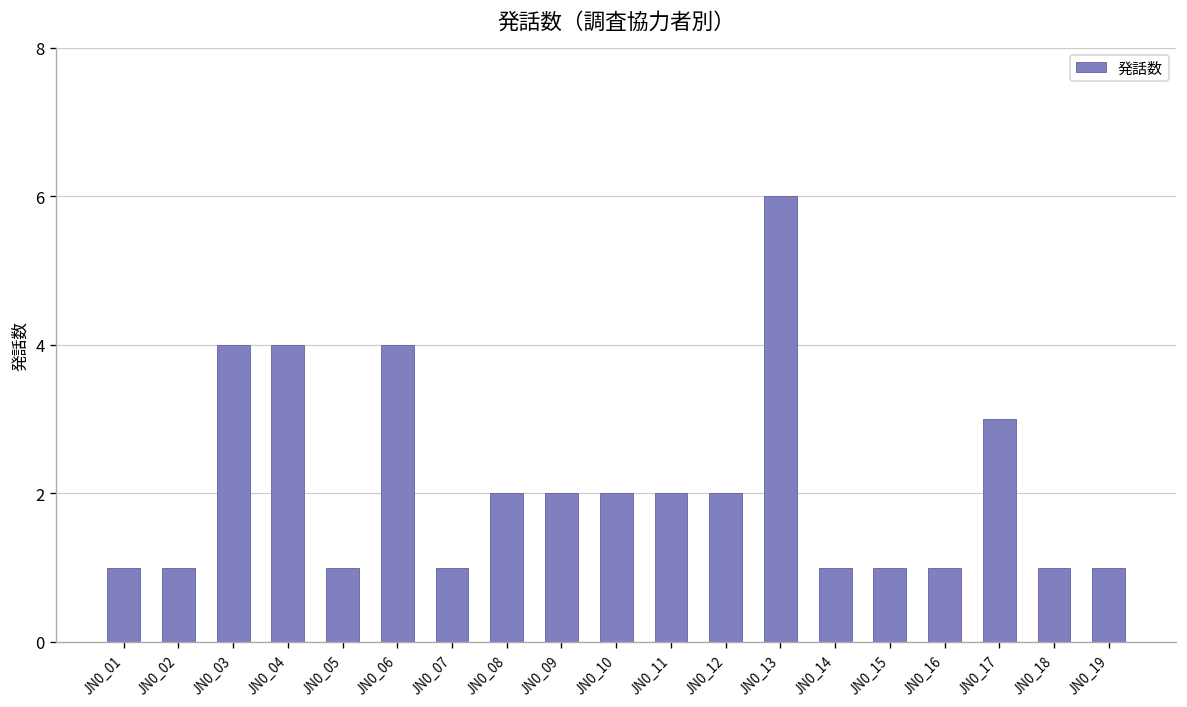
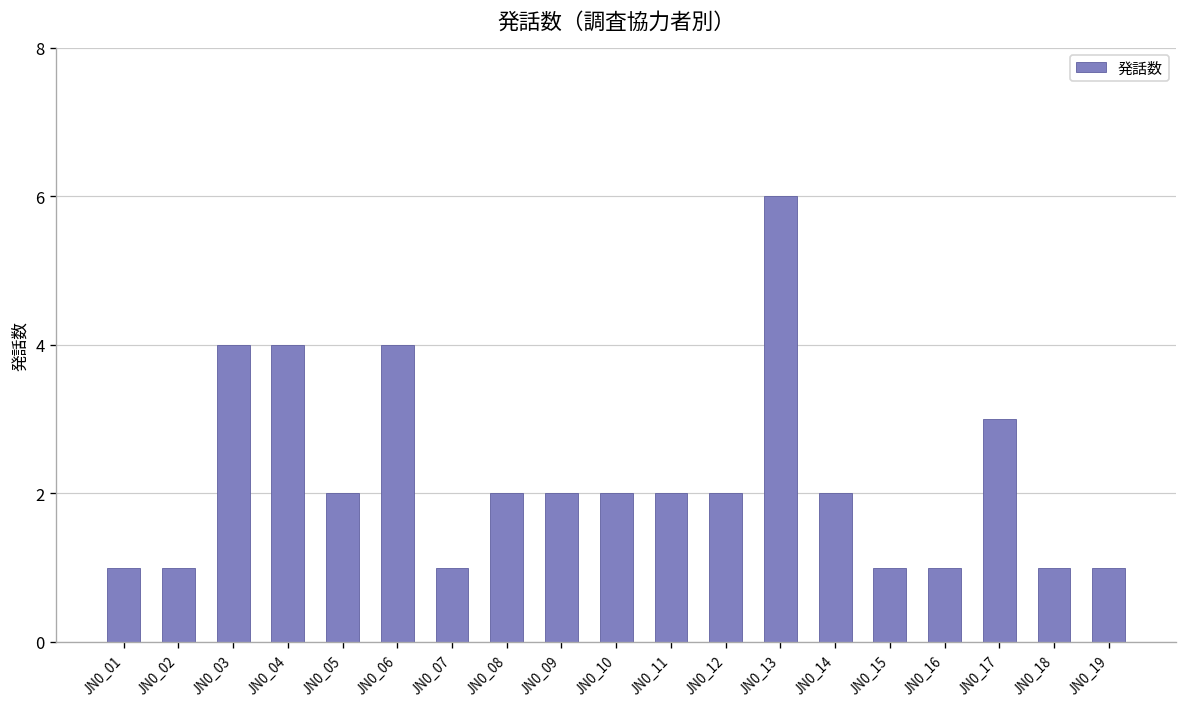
  {
    "JN0_01": 1,
    "JN0_02": 1,
    "JN0_03": 4,
    "JN0_04": 4,
-   "JN0_05": 1,
+   "JN0_05": 2,
    "JN0_06": 4,
    "JN0_07": 1,
    "JN0_08": 2,
    "JN0_09": 2,
    "JN0_10": 2,
    "JN0_11": 2,
    "JN0_12": 2,
    "JN0_13": 6,
-   "JN0_14": 1,
+   "JN0_14": 2,
    "JN0_15": 1,
    "JN0_16": 1,
    "JN0_17": 3,
    "JN0_18": 1,
    "JN0_19": 1
  }
